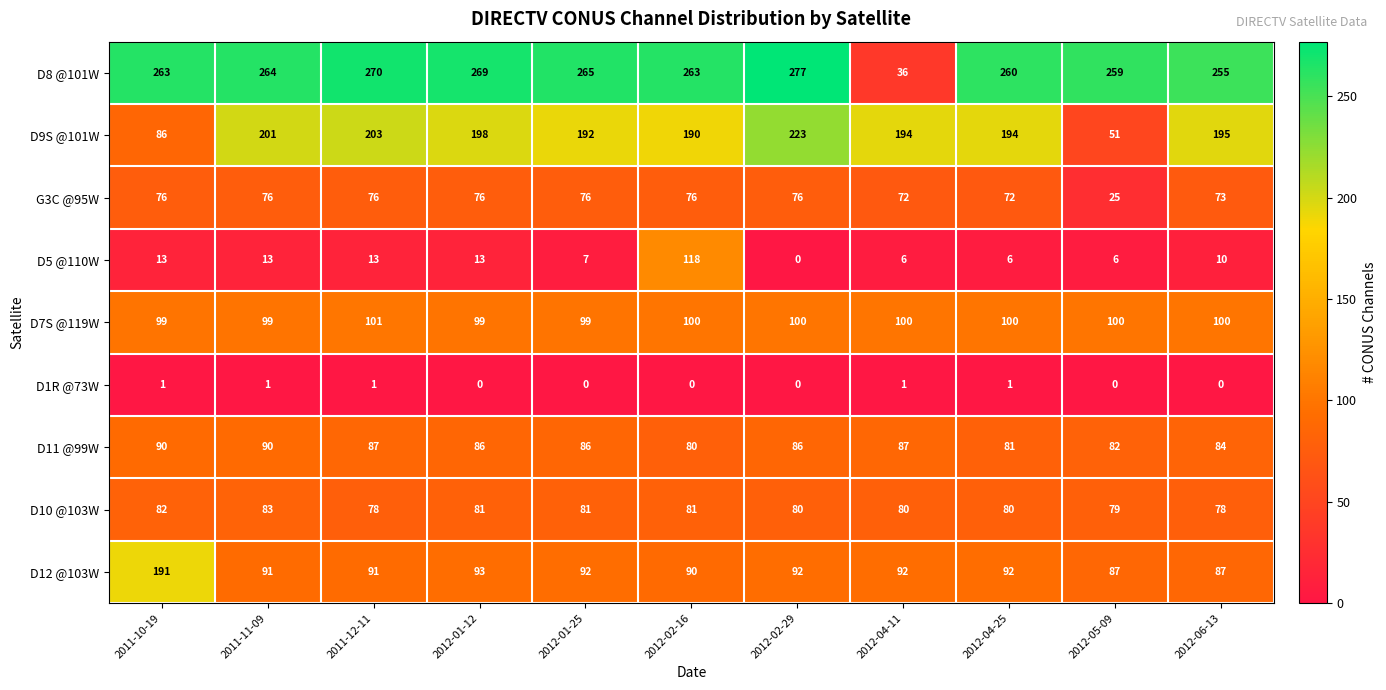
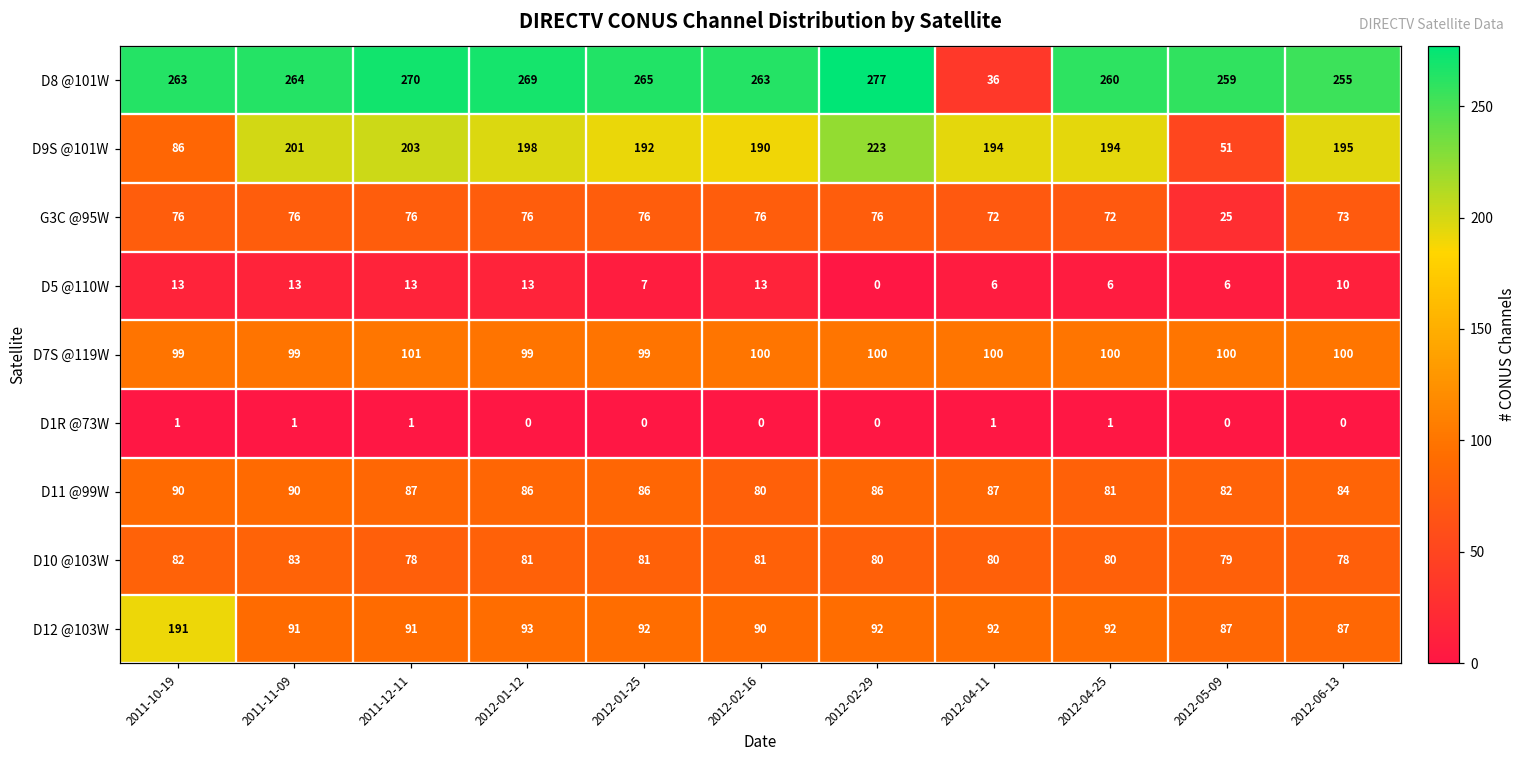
  {
    "D8 @101W": {
      "2011-10-19": 263,
      "2011-11-09": 264,
      "2011-12-11": 270,
      "2012-01-12": 269,
      "2012-01-25": 265,
      "2012-02-16": 263,
      "2012-02-29": 277,
      "2012-04-11": 36,
      "2012-04-25": 260,
      "2012-05-09": 259,
      "2012-06-13": 255
    },
    "D9S @101W": {
      "2011-10-19": 86,
      "2011-11-09": 201,
      "2011-12-11": 203,
      "2012-01-12": 198,
      "2012-01-25": 192,
      "2012-02-16": 190,
      "2012-02-29": 223,
      "2012-04-11": 194,
      "2012-04-25": 194,
      "2012-05-09": 51,
      "2012-06-13": 195
    },
    "G3C @95W": {
      "2011-10-19": 76,
      "2011-11-09": 76,
      "2011-12-11": 76,
      "2012-01-12": 76,
      "2012-01-25": 76,
      "2012-02-16": 76,
      "2012-02-29": 76,
      "2012-04-11": 72,
      "2012-04-25": 72,
      "2012-05-09": 25,
      "2012-06-13": 73
    },
    "D5 @110W": {
      "2011-10-19": 13,
      "2011-11-09": 13,
      "2011-12-11": 13,
      "2012-01-12": 13,
      "2012-01-25": 7,
-     "2012-02-16": 118,
+     "2012-02-16": 13,
      "2012-02-29": 0,
      "2012-04-11": 6,
      "2012-04-25": 6,
      "2012-05-09": 6,
      "2012-06-13": 10
    },
    "D7S @119W": {
      "2011-10-19": 99,
      "2011-11-09": 99,
      "2011-12-11": 101,
      "2012-01-12": 99,
      "2012-01-25": 99,
      "2012-02-16": 100,
      "2012-02-29": 100,
      "2012-04-11": 100,
      "2012-04-25": 100,
      "2012-05-09": 100,
      "2012-06-13": 100
    },
    "D1R @73W": {
      "2011-10-19": 1,
      "2011-11-09": 1,
      "2011-12-11": 1,
      "2012-01-12": 0,
      "2012-01-25": 0,
      "2012-02-16": 0,
      "2012-02-29": 0,
      "2012-04-11": 1,
      "2012-04-25": 1,
      "2012-05-09": 0,
      "2012-06-13": 0
    },
    "D11 @99W": {
      "2011-10-19": 90,
      "2011-11-09": 90,
      "2011-12-11": 87,
      "2012-01-12": 86,
      "2012-01-25": 86,
      "2012-02-16": 80,
      "2012-02-29": 86,
      "2012-04-11": 87,
      "2012-04-25": 81,
      "2012-05-09": 82,
      "2012-06-13": 84
    },
    "D10 @103W": {
      "2011-10-19": 82,
      "2011-11-09": 83,
      "2011-12-11": 78,
      "2012-01-12": 81,
      "2012-01-25": 81,
      "2012-02-16": 81,
      "2012-02-29": 80,
      "2012-04-11": 80,
      "2012-04-25": 80,
      "2012-05-09": 79,
      "2012-06-13": 78
    },
    "D12 @103W": {
      "2011-10-19": 191,
      "2011-11-09": 91,
      "2011-12-11": 91,
      "2012-01-12": 93,
      "2012-01-25": 92,
      "2012-02-16": 90,
      "2012-02-29": 92,
      "2012-04-11": 92,
      "2012-04-25": 92,
      "2012-05-09": 87,
      "2012-06-13": 87
    }
  }
